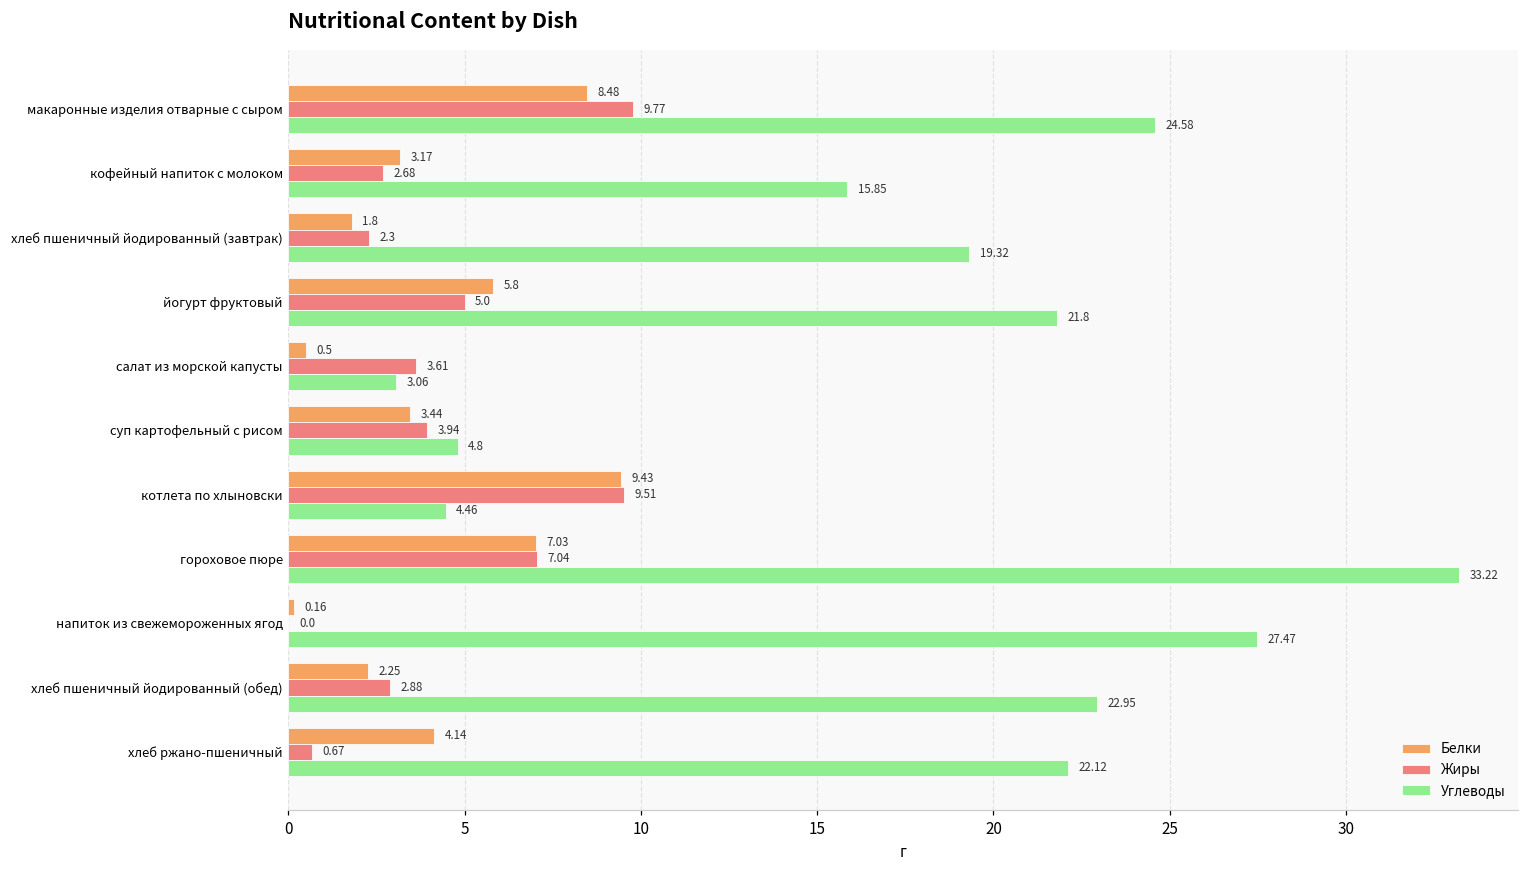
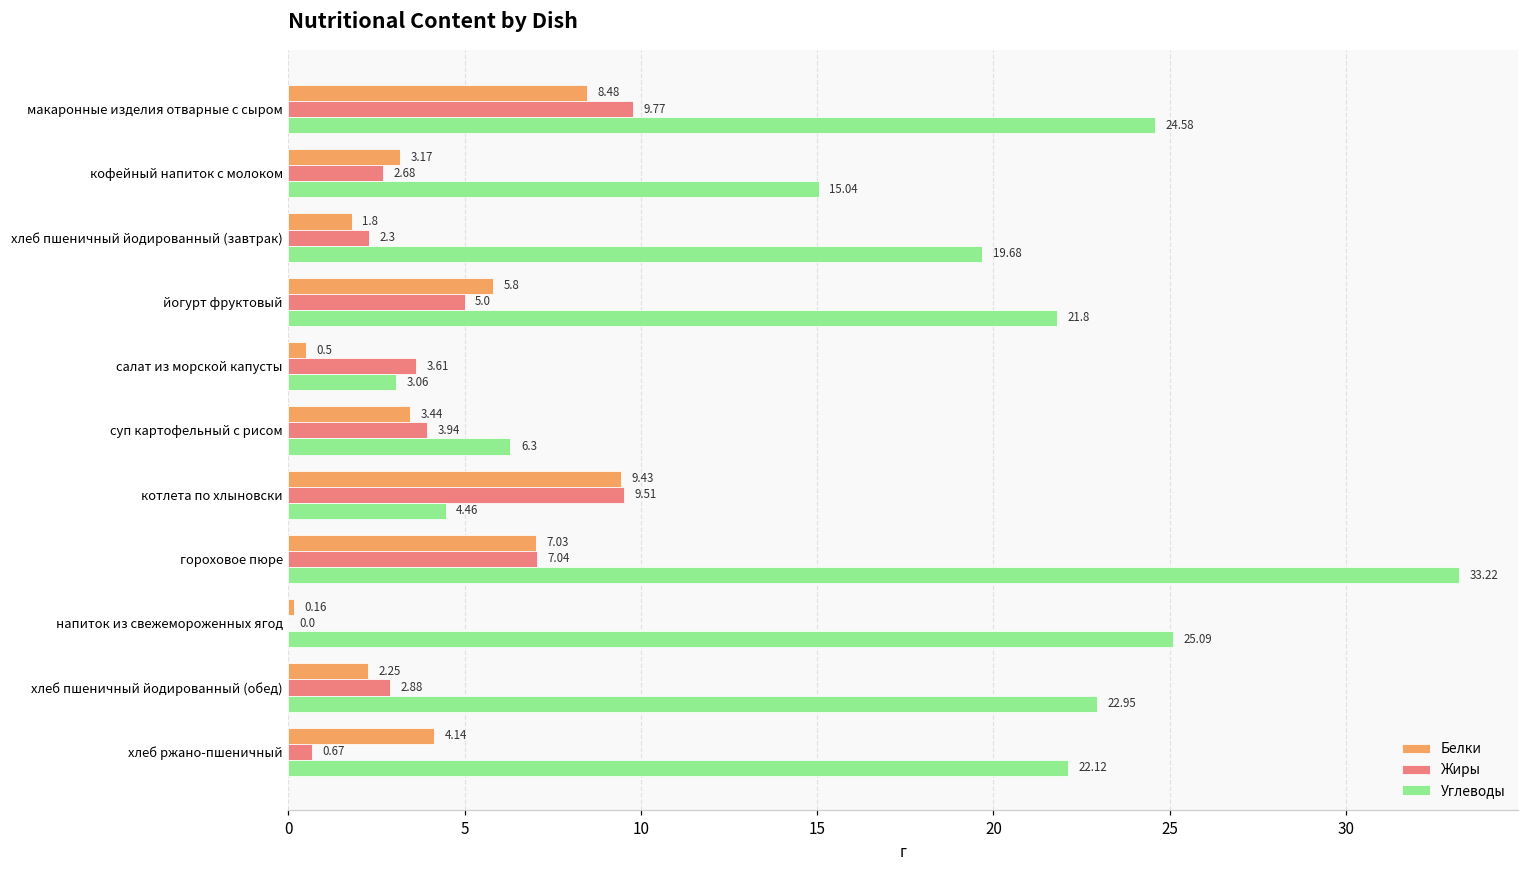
  {
    "Углеводы": {
      "макаронные изделия отварные с сыром": 24.58,
-     "кофейный напиток с молоком": 15.85,
-     "хлеб пшеничный йодированный (завтрак)": 19.32,
+     "кофейный напиток с молоком": 15.04,
+     "хлеб пшеничный йодированный (завтрак)": 19.68,
      "йогурт фруктовый": 21.8,
      "салат из морской капусты": 3.06,
-     "суп картофельный с рисом": 4.8,
+     "суп картофельный с рисом": 6.3,
      "котлета по хлыновски": 4.46,
      "гороховое пюре": 33.22,
-     "напиток из свежемороженных ягод": 27.47,
+     "напиток из свежемороженных ягод": 25.09,
      "хлеб пшеничный йодированный (обед)": 22.95,
      "хлеб ржано-пшеничный": 22.12
    }
  }
